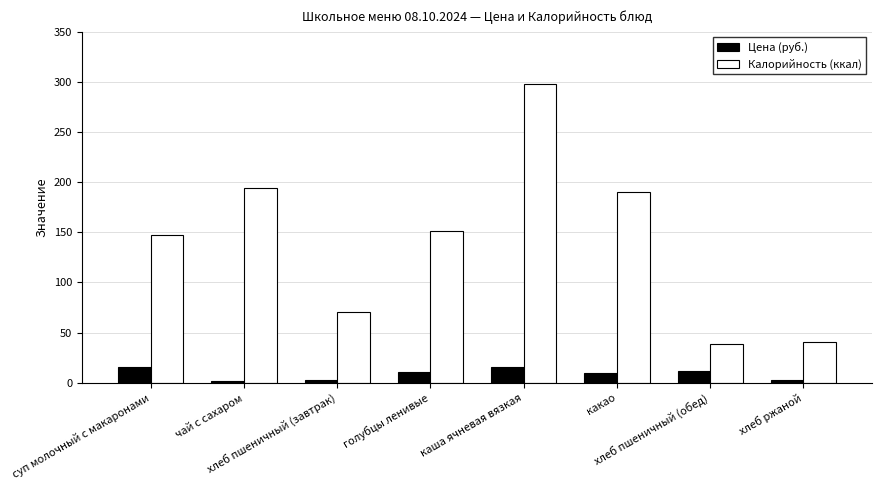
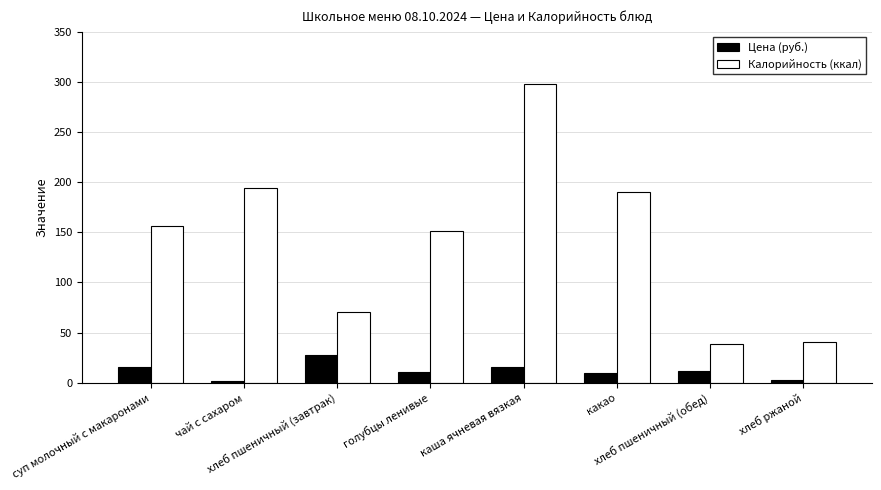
  {
    "Цена (руб.)": {
      "суп молочный с макаронами": 16,
-     "хлеб пшеничный (завтрак)": 2,
+     "хлеб пшеничный (завтрак)": 27,
      "голубцы ленивые": 10,
      "каша ячневая вязкая": 16,
      "какао": 10,
      "хлеб пшеничный (обед)": 11
    },
    "Калорийность (ккал)": {
-     "суп молочный с макаронами": 147,
+     "суп молочный с макаронами": 156,
      "чай с сахаром": 194,
      "хлеб пшеничный (завтрак)": 71,
      "голубцы ленивые": 152,
      "каша ячневая вязкая": 297,
      "какао": 190,
      "хлеб пшеничный (обед)": 38,
      "хлеб ржаной": 40
    }
  }
